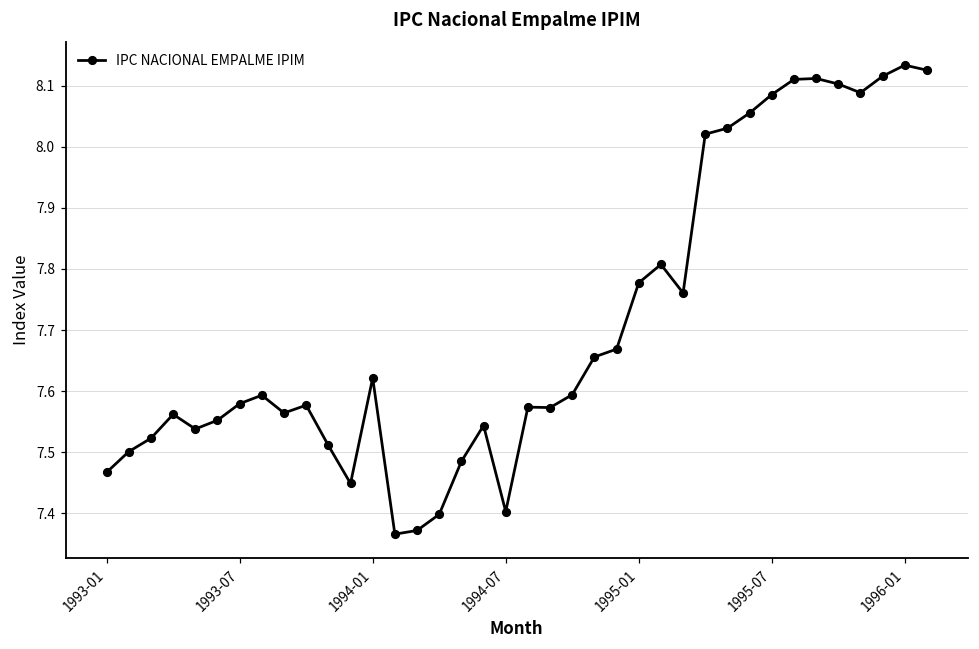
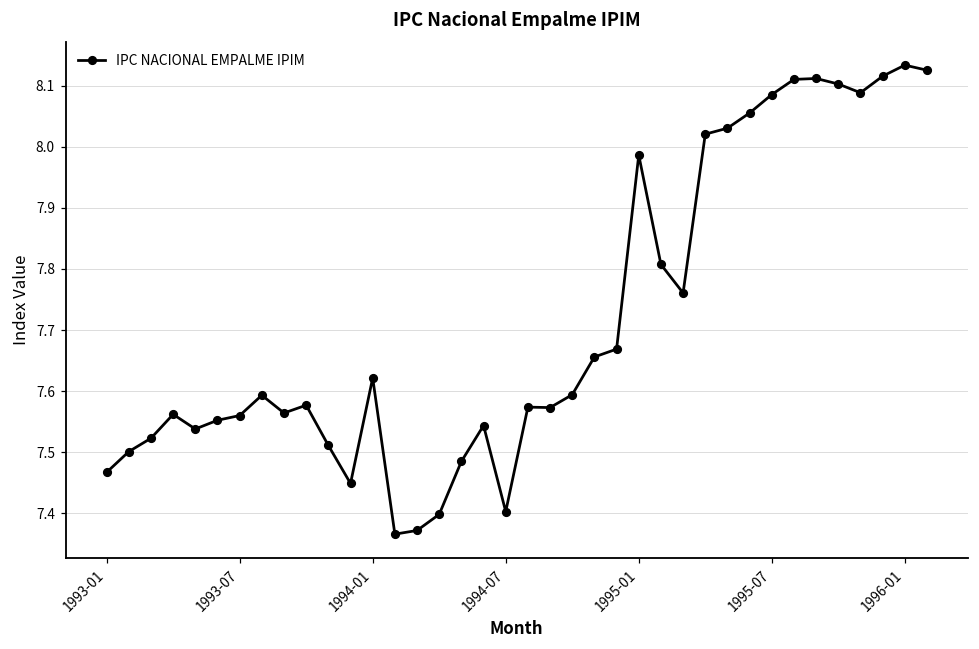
  {
    "1993-01": 7.47,
-   "1993-07": 7.58,
+   "1993-07": 7.56,
    "1994-01": 7.62,
    "1994-07": 7.40,
-   "1995-01": 7.78,
+   "1995-01": 7.99,
    "1995-07": 8.09,
    "1996-01": 8.13
  }
